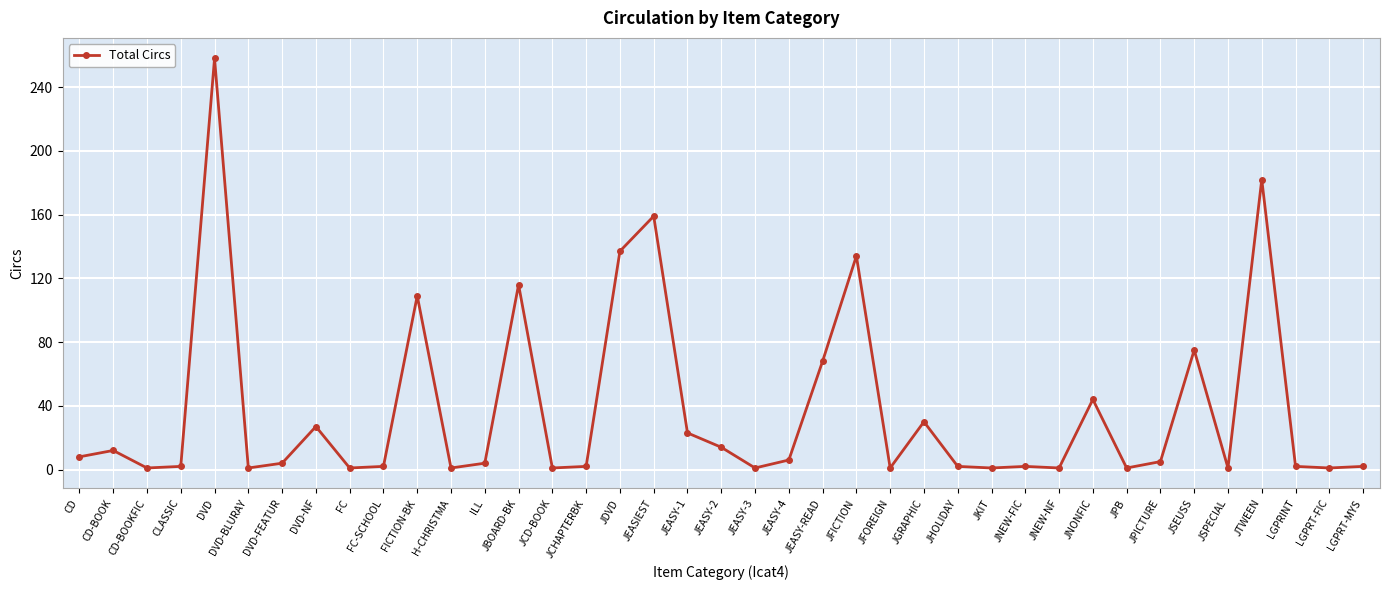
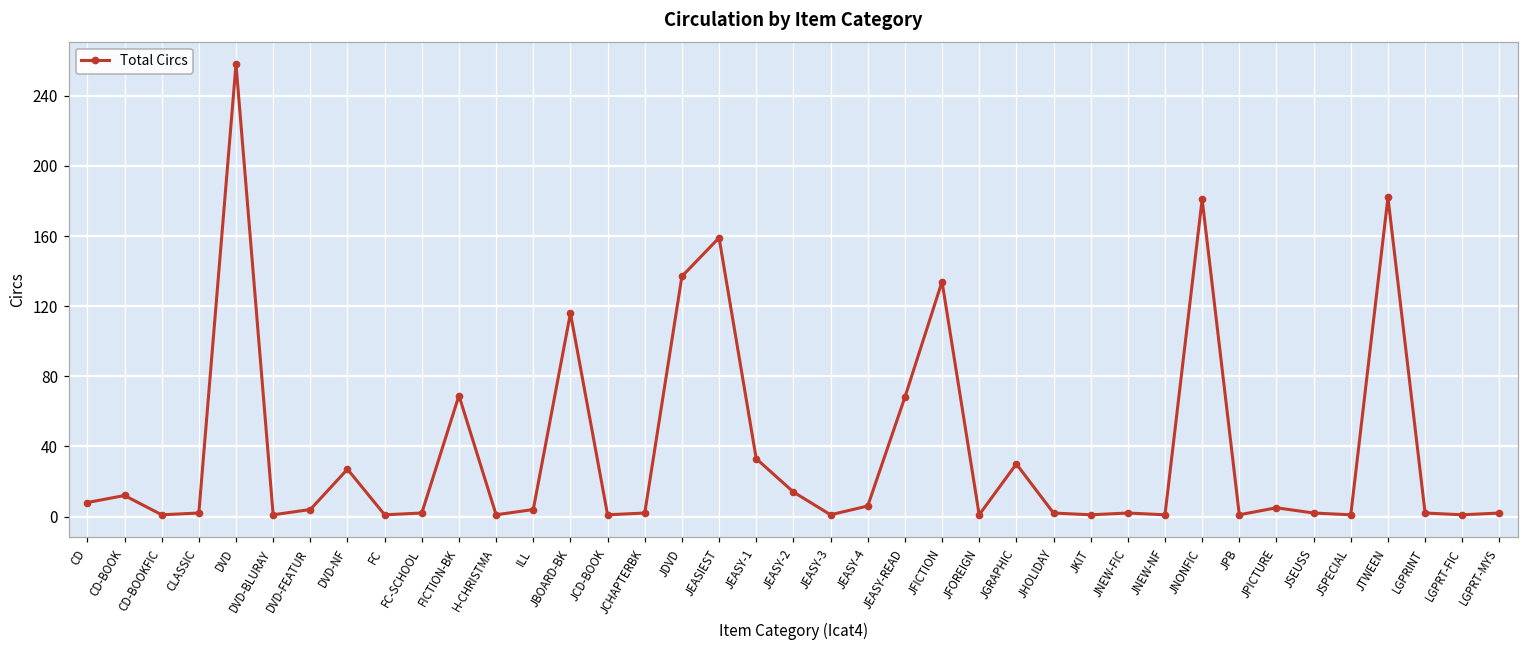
  {
    "CD": 8,
    "CD-BOOK": 12,
    "CD-BOOKFIC": 1,
    "CLASSIC": 2,
    "DVD": 258,
    "DVD-BLURAY": 1,
    "DVD-FEATUR": 4,
    "DVD-NF": 27,
    "FC": 1,
    "FC-SCHOOL": 2,
-   "FICTION-BK": 109,
+   "FICTION-BK": 69,
    "H-CHRISTMA": 1,
    "ILL": 4,
    "JBOARD-BK": 116,
    "JCD-BOOK": 1,
    "JCHAPTERBK": 2,
    "JDVD": 137,
    "JEASIEST": 159,
-   "JEASY-1": 23,
+   "JEASY-1": 33,
    "JEASY-2": 14,
    "JEASY-3": 1,
    "JEASY-4": 6,
    "JEASY-READ": 68,
    "JFICTION": 134,
    "JFOREIGN": 1,
    "JGRAPHIC": 30,
    "JHOLIDAY": 2,
    "JKIT": 1,
    "JNEW-FIC": 2,
    "JNEW-NF": 1,
-   "JNONFIC": 44,
+   "JNONFIC": 181,
    "JPB": 1,
    "JPICTURE": 5,
-   "JSEUSS": 75,
+   "JSEUSS": 2,
    "JSPECIAL": 1,
    "JTWEEN": 182,
    "LGPRINT": 2,
    "LGPRT-FIC": 1,
    "LGPRT-MYS": 2
  }
